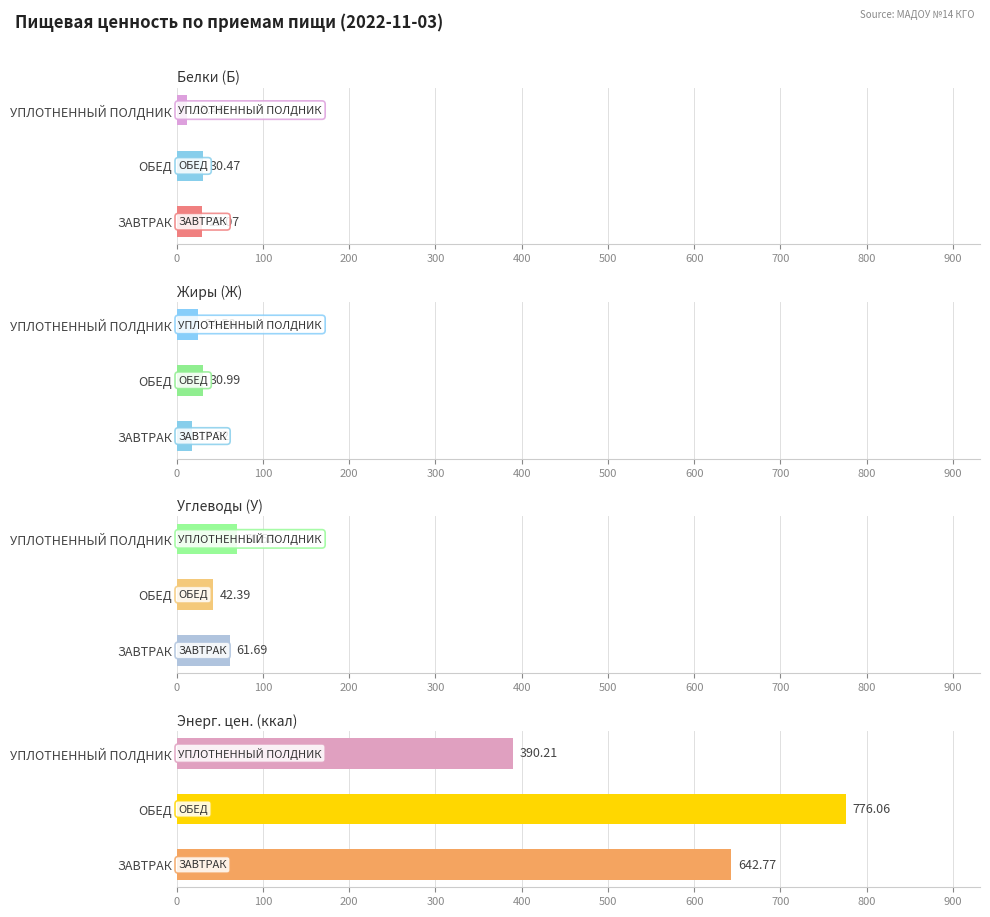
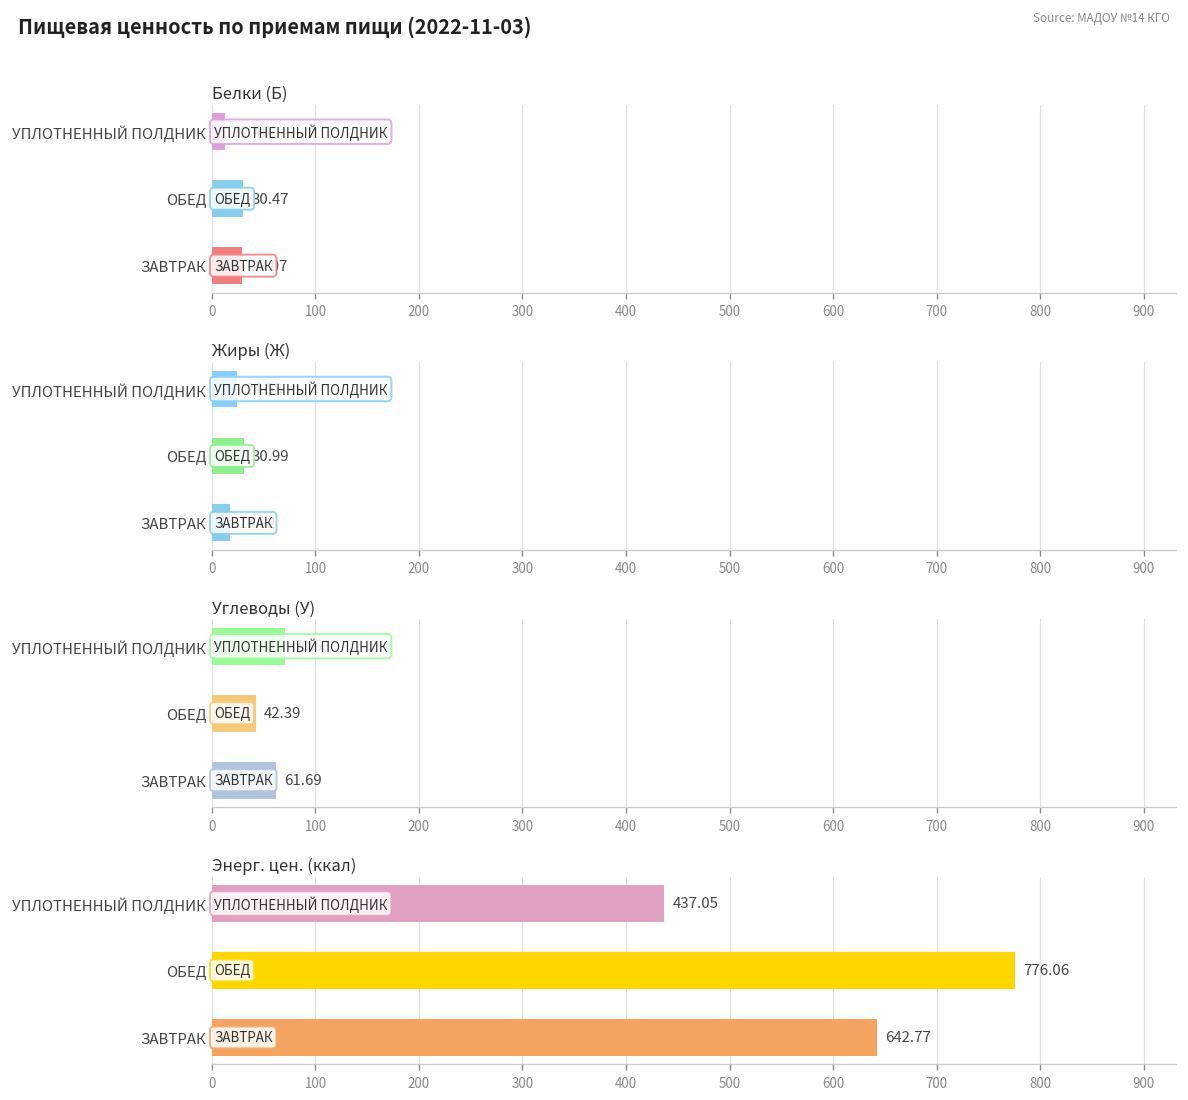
  {
    "Углеводы (У)": {
      "ОБЕД": 42.39
    },
    "Энерг. цен. (ккал)": {
-     "УПЛОТНЕННЫЙ ПОЛДНИК": 390.21,
+     "УПЛОТНЕННЫЙ ПОЛДНИК": 437.05,
      "ОБЕД": 776.06,
      "ЗАВТРАК": 642.77
    }
  }
